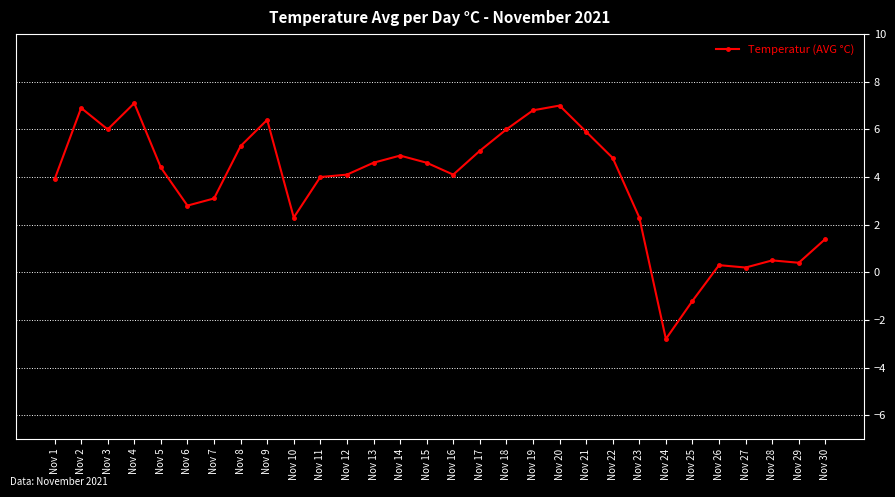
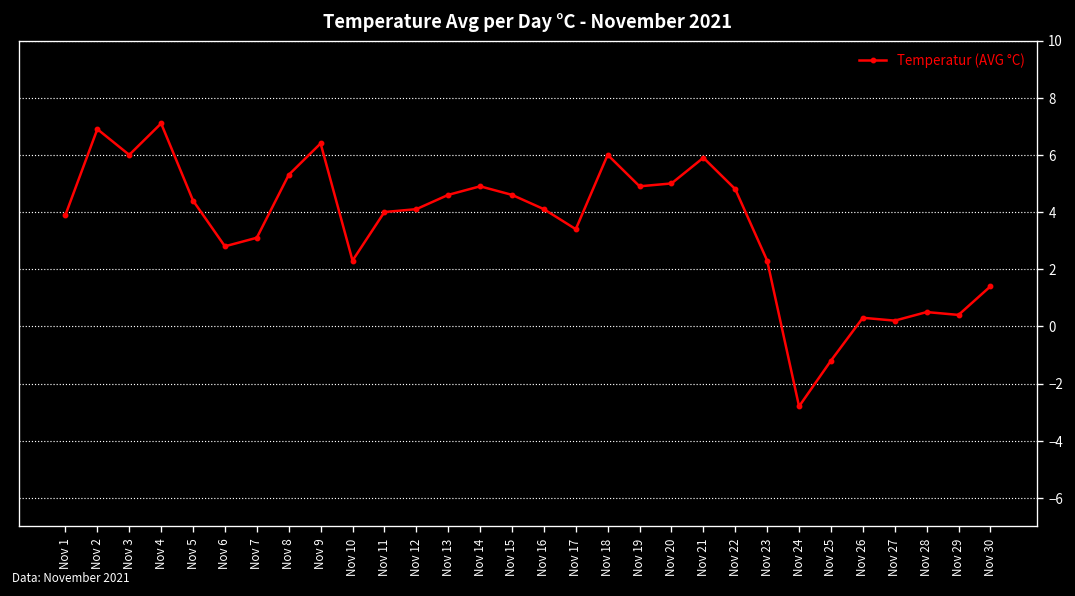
  {
    "Nov 1": 3.9,
    "Nov 2": 6.9,
    "Nov 3": 6.0,
    "Nov 4": 7.1,
    "Nov 5": 4.4,
    "Nov 6": 2.8,
    "Nov 7": 3.1,
    "Nov 8": 5.3,
    "Nov 9": 6.4,
    "Nov 10": 2.3,
    "Nov 11": 4.0,
    "Nov 12": 4.1,
    "Nov 13": 4.6,
    "Nov 14": 4.9,
    "Nov 15": 4.6,
    "Nov 16": 4.1,
-   "Nov 17": 5.1,
+   "Nov 17": 3.4,
    "Nov 18": 6.0,
-   "Nov 19": 6.8,
-   "Nov 20": 7,
+   "Nov 19": 4.9,
+   "Nov 20": 5,
    "Nov 21": 5.9,
    "Nov 22": 4.8,
    "Nov 23": 2.3,
    "Nov 24": -2.8,
    "Nov 25": -1.2,
    "Nov 26": 0.3,
    "Nov 27": 0.2,
    "Nov 28": 0.5,
    "Nov 29": 0.4,
    "Nov 30": 1.4
  }
